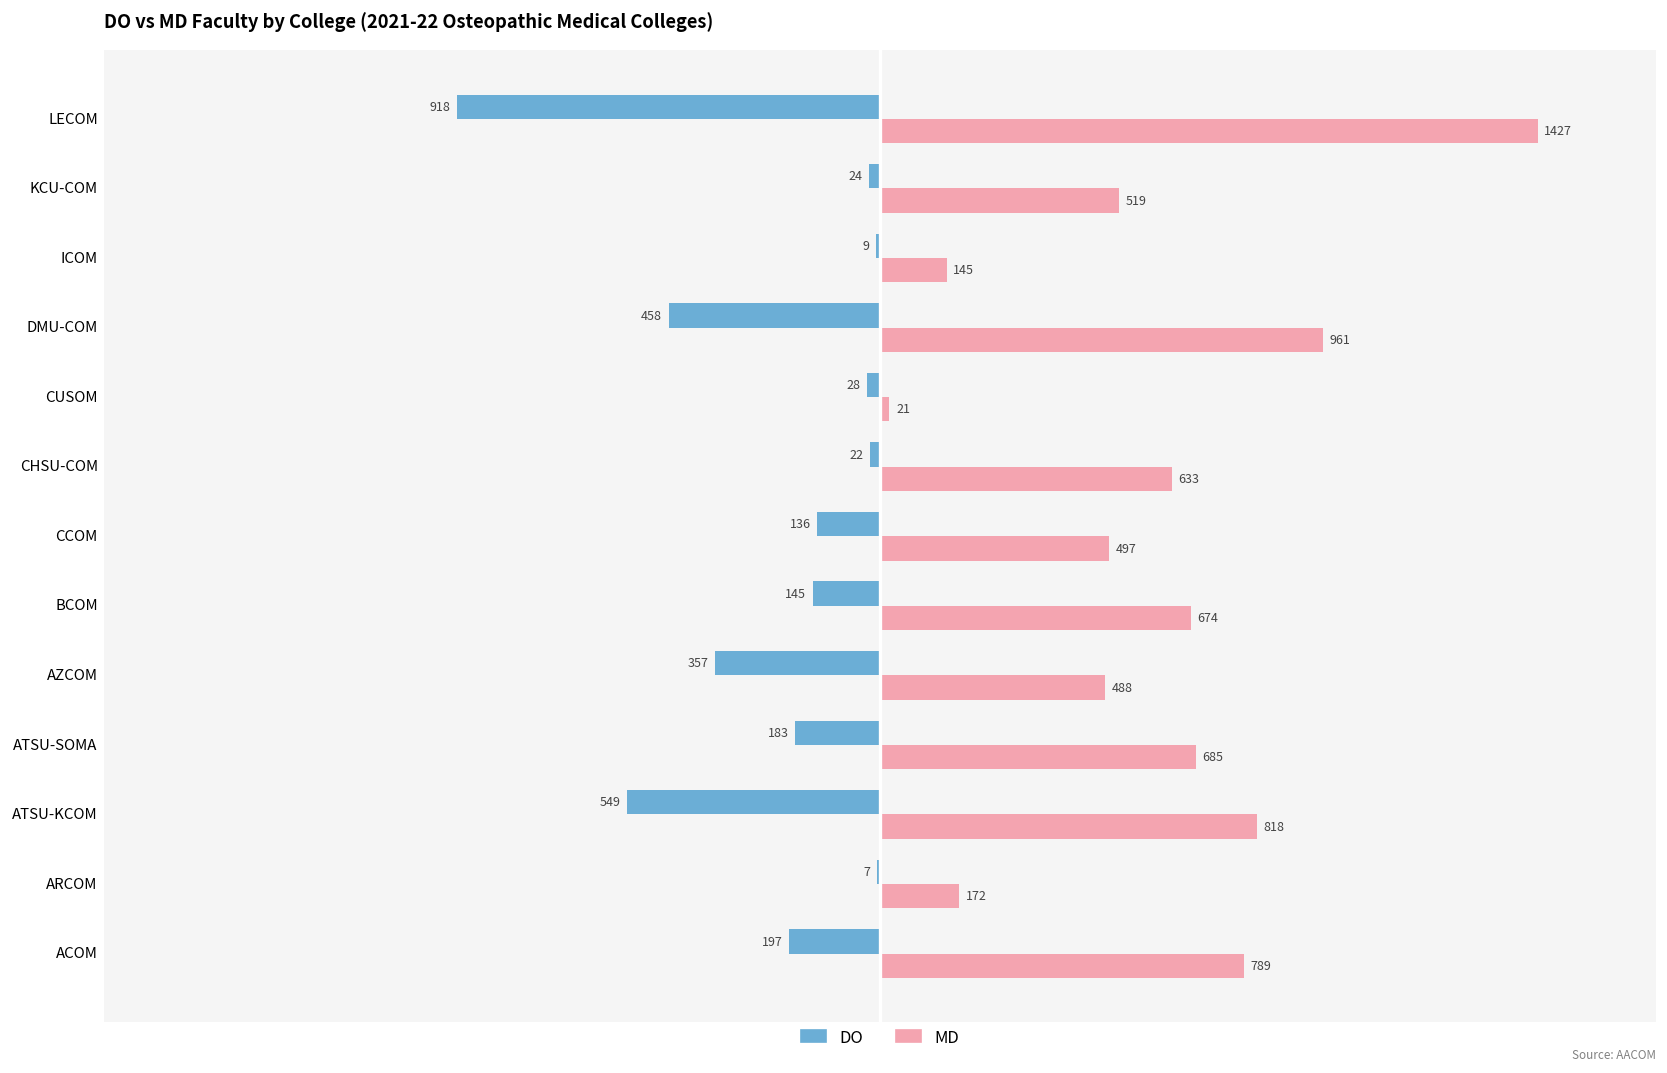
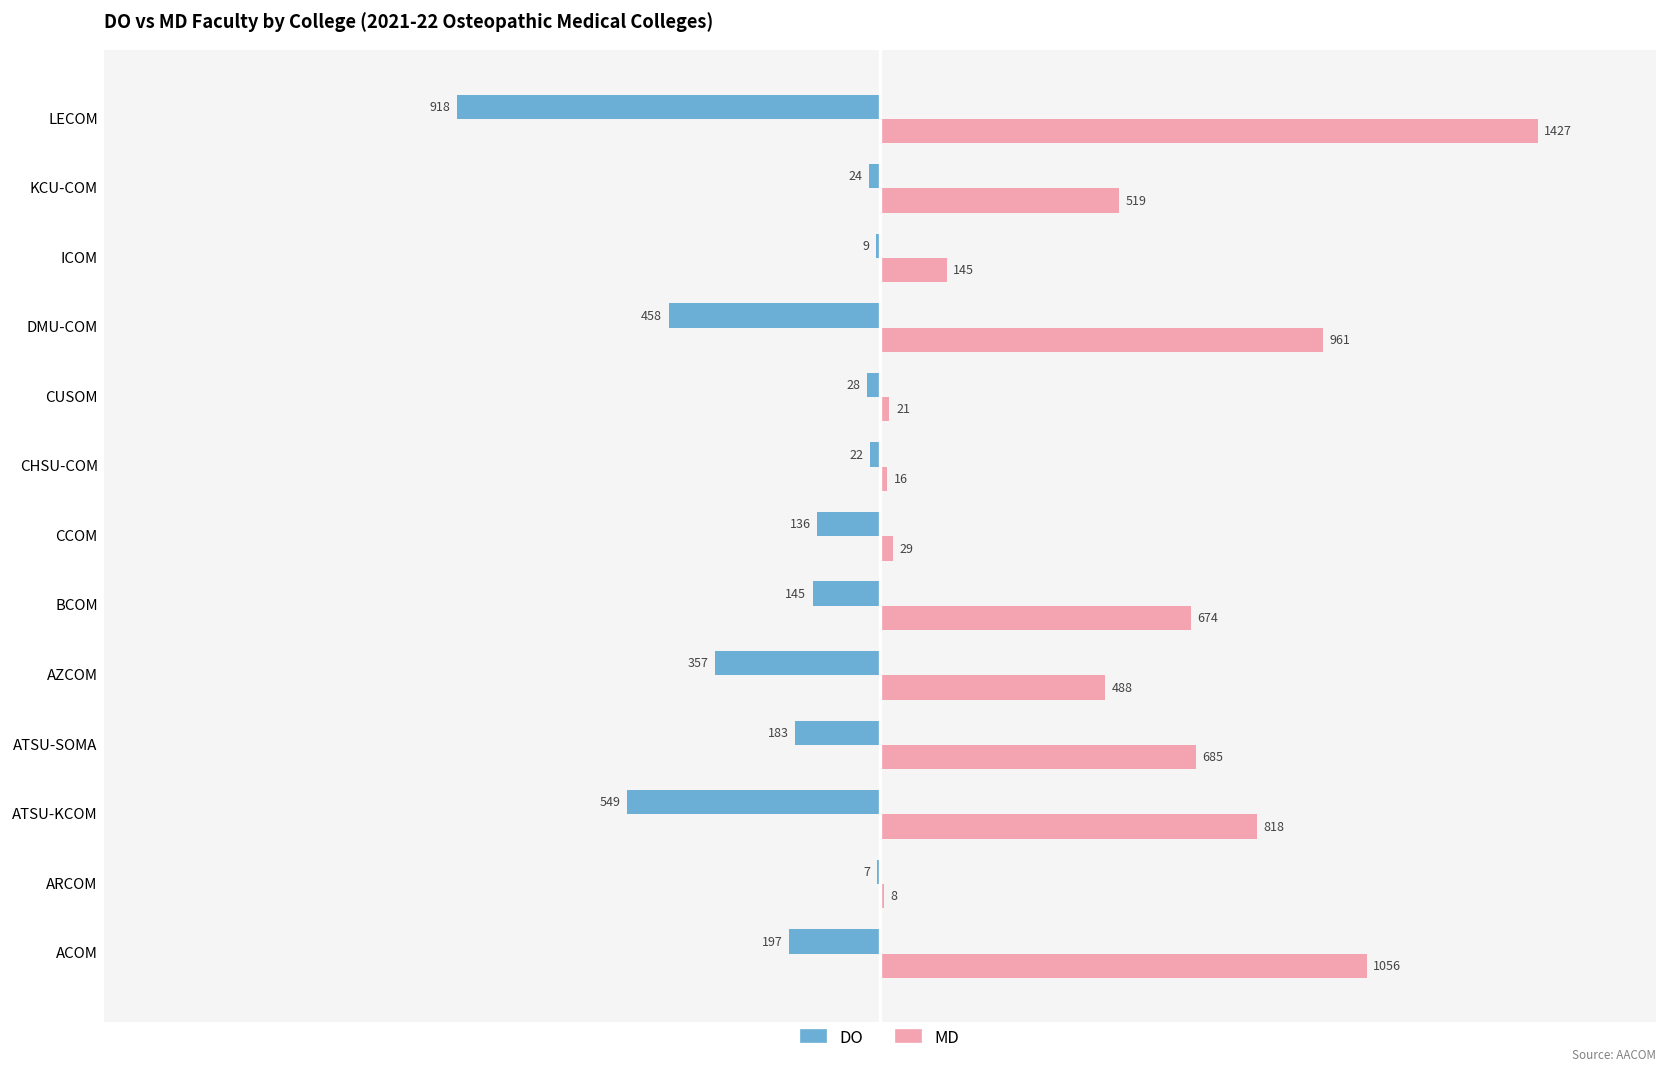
  {
    "MD": {
      "LECOM": 1427,
      "KCU-COM": 519,
      "ICOM": 145,
      "DMU-COM": 961,
      "CUSOM": 21,
-     "CHSU-COM": 633,
-     "CCOM": 497,
+     "CHSU-COM": 16,
+     "CCOM": 29,
      "BCOM": 674,
      "AZCOM": 488,
      "ATSU-SOMA": 685,
      "ATSU-KCOM": 818,
-     "ARCOM": 172,
-     "ACOM": 789
+     "ARCOM": 8,
+     "ACOM": 1056
    }
  }
